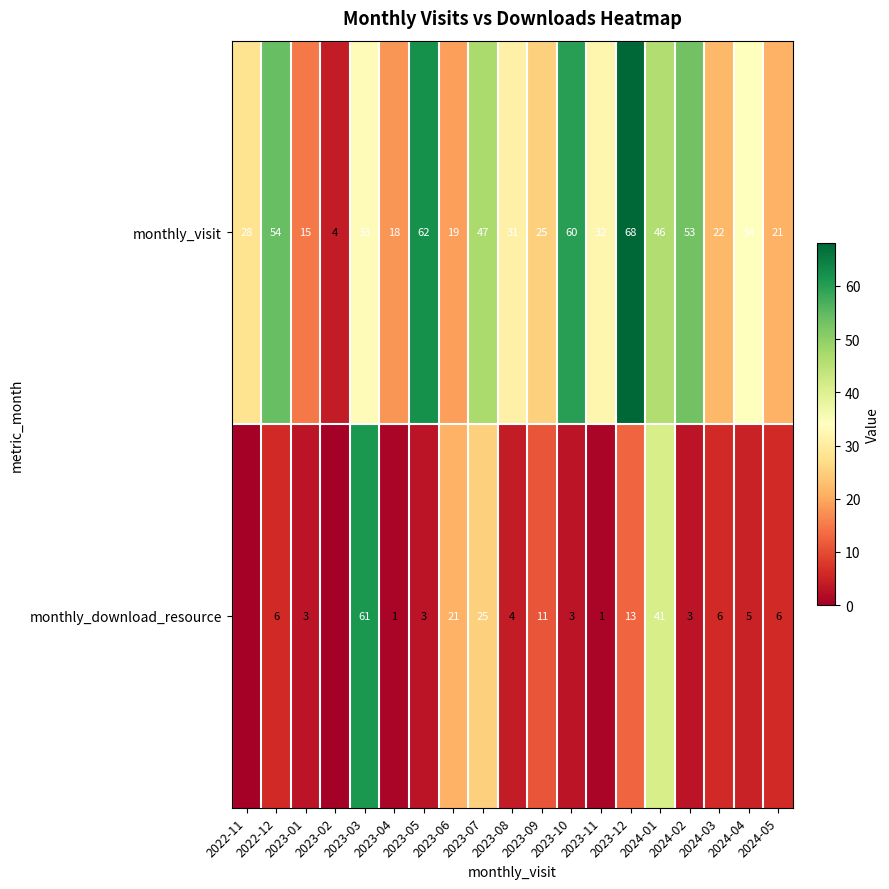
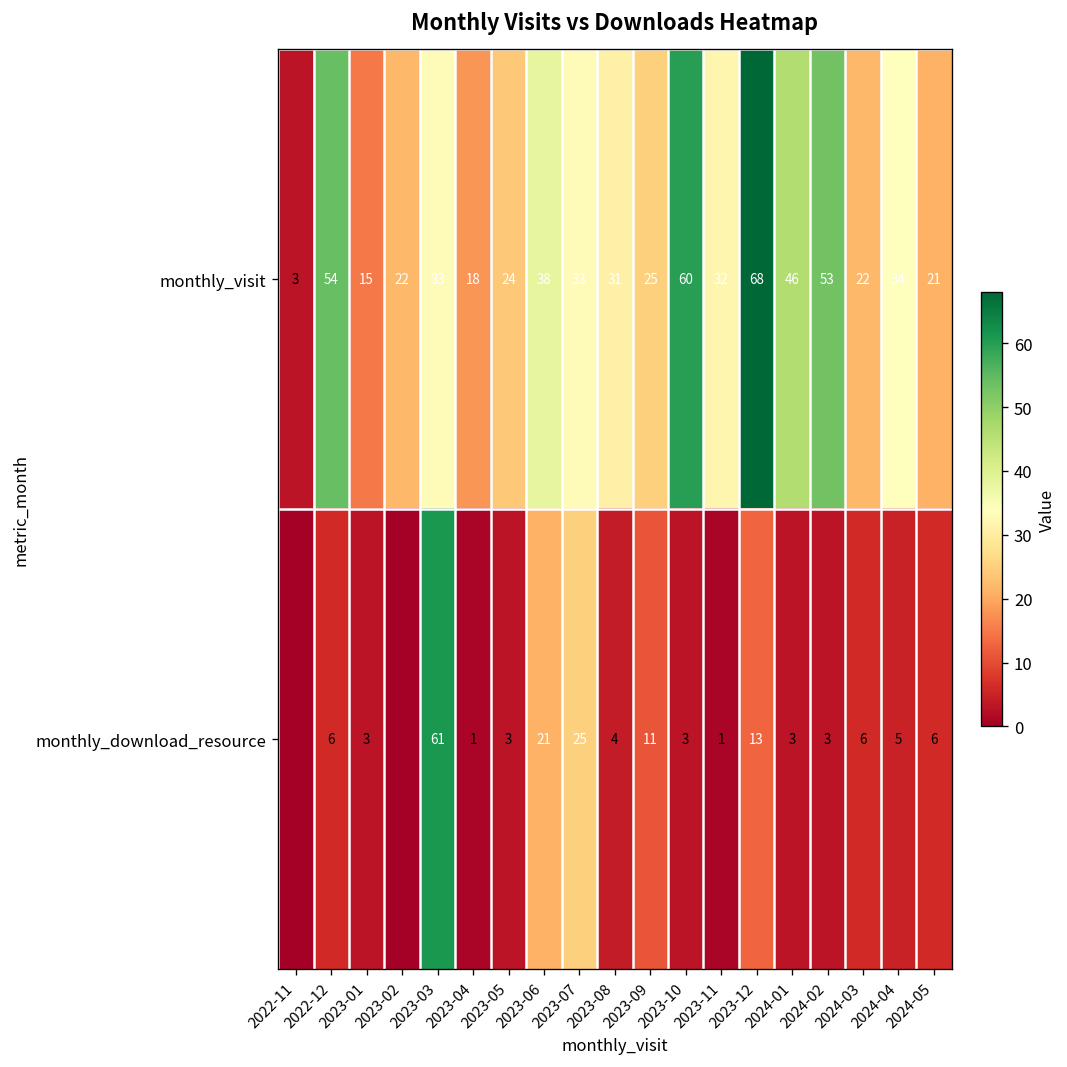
  {
    "monthly_visit": {
-     "2022-11": 28,
+     "2022-11": 3,
      "2022-12": 54,
      "2023-01": 15,
-     "2023-02": 4,
+     "2023-02": 22,
      "2023-03": 33,
      "2023-04": 18,
-     "2023-05": 62,
-     "2023-06": 19,
-     "2023-07": 47,
+     "2023-05": 24,
+     "2023-06": 38,
+     "2023-07": 33,
      "2023-08": 31,
      "2023-09": 25,
      "2023-10": 60,
      "2023-11": 32,
      "2023-12": 68,
      "2024-01": 46,
      "2024-02": 53,
      "2024-03": 22,
      "2024-04": 34,
      "2024-05": 21
    },
    "monthly_download_resource": {
      "2022-12": 6,
      "2023-01": 3,
      "2023-03": 61,
      "2023-04": 1,
      "2023-05": 3,
      "2023-06": 21,
      "2023-07": 25,
      "2023-08": 4,
      "2023-09": 11,
      "2023-10": 3,
      "2023-11": 1,
      "2023-12": 13,
-     "2024-01": 41,
+     "2024-01": 3,
      "2024-02": 3,
      "2024-03": 6,
      "2024-04": 5,
      "2024-05": 6
    }
  }
